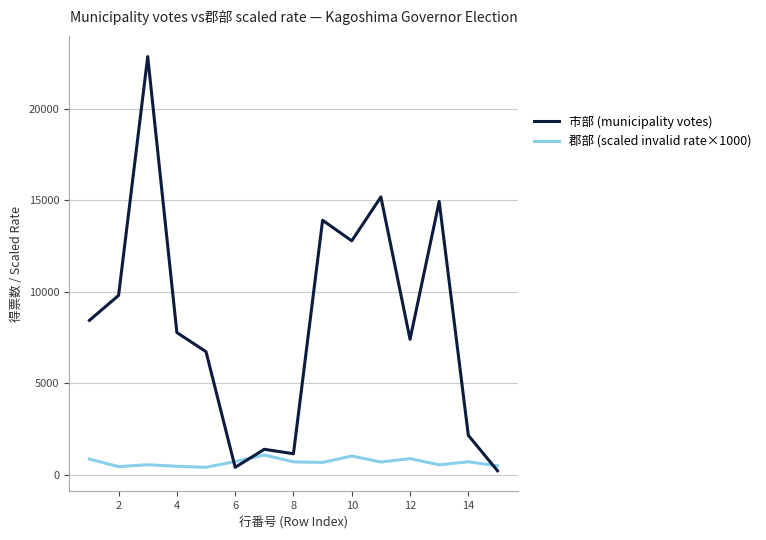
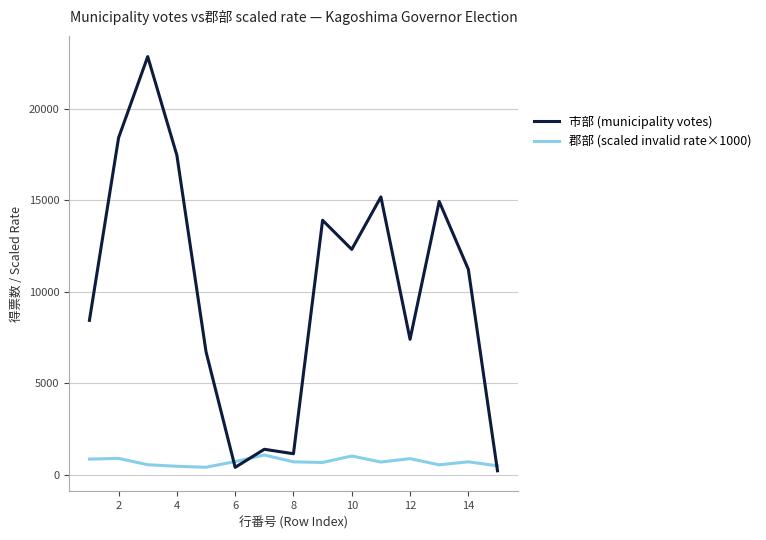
  {
    "市部 (municipality votes)": {
-     "2": 9800,
-     "4": 7800,
+     "2": 18400,
+     "4": 17500,
      "6": 400,
      "8": 1100,
-     "10": 12800,
+     "10": 12300,
      "12": 7400,
-     "14": 2100
+     "14": 11200
    },
    "郡部 (scaled invalid rate×1000)": {
-     "2": 400,
+     "2": 900,
      "4": 500,
      "6": 700,
      "8": 700,
      "10": 1000,
      "12": 900,
      "14": 700
    }
  }
